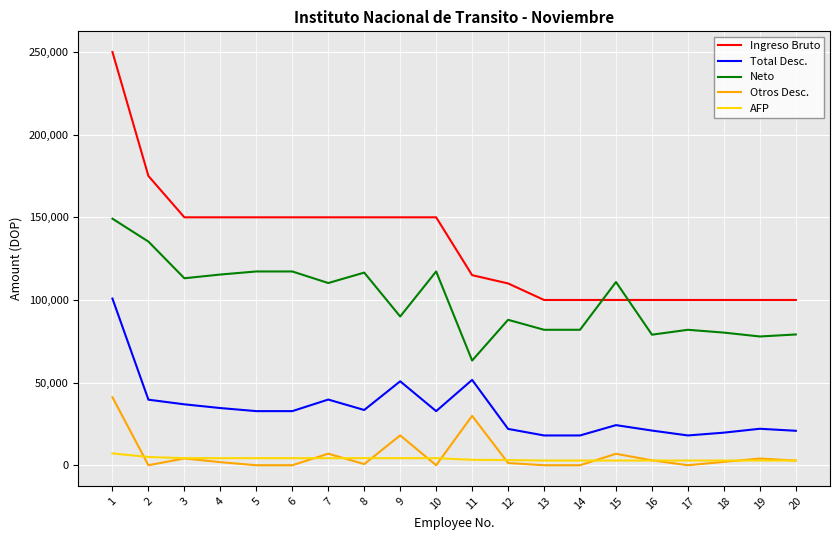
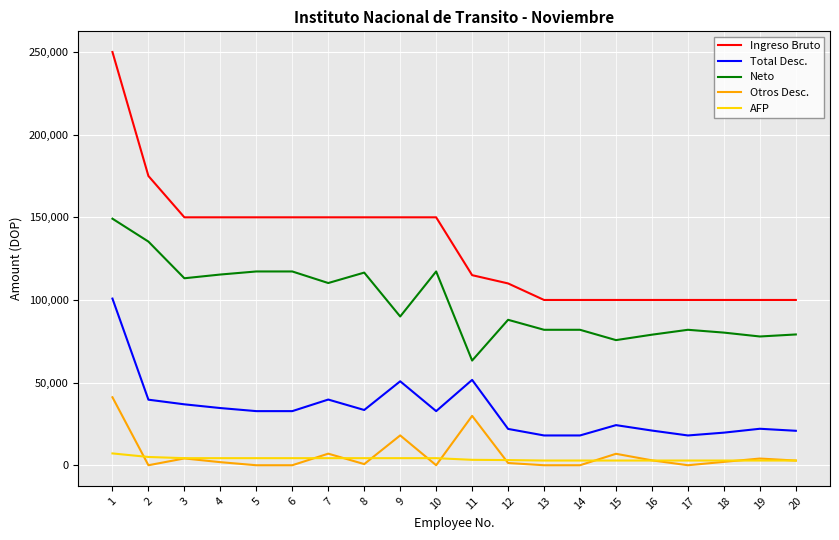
  {
    "Ingreso Bruto": {
      "1": "250,000",
      "2": "175,000",
      "3": "150,000",
      "4": "150,000",
      "5": "150,000",
      "6": "150,000",
      "7": "150,000",
      "8": "150,000",
      "9": "150,000",
      "10": "150,000",
      "11": "115,000",
      "12": "110,000",
      "13": "100,000",
      "14": "100,000",
      "15": "100,000",
      "16": "100,000",
      "17": "100,000",
      "18": "100,000",
      "19": "100,000",
      "20": "100,000"
    },
    "Total Desc.": {
      "1": "101,000",
      "2": "40,000",
      "3": "37,000",
      "4": "35,000",
      "5": "33,000",
      "6": "33,000",
      "7": "40,000",
      "8": "33,000",
      "9": "51,000",
      "10": "33,000",
      "11": "52,000",
      "12": "22,000",
      "13": "18,000",
      "14": "18,000",
      "15": "24,000",
      "16": "21,000",
      "17": "18,000",
      "18": "20,000",
      "19": "22,000",
      "20": "21,000"
    },
    "Neto": {
      "1": "149,000",
      "2": "135,000",
      "3": "113,000",
      "4": "115,000",
      "5": "117,000",
      "6": "117,000",
      "7": "110,000",
      "8": "117,000",
      "9": "90,000",
      "10": "117,000",
      "11": "63,000",
      "12": "88,000",
      "13": "82,000",
      "14": "82,000",
-     "15": "111,000",
+     "15": "76,000",
      "16": "79,000",
      "17": "82,000",
      "18": "80,000",
      "19": "78,000",
      "20": "79,000"
    }
  }
